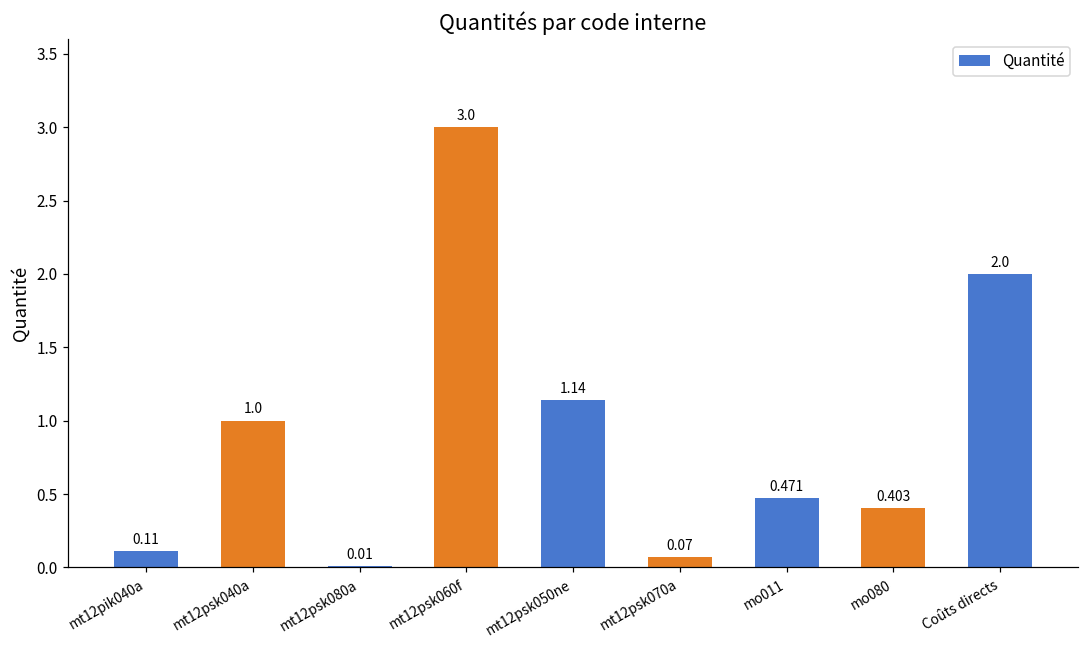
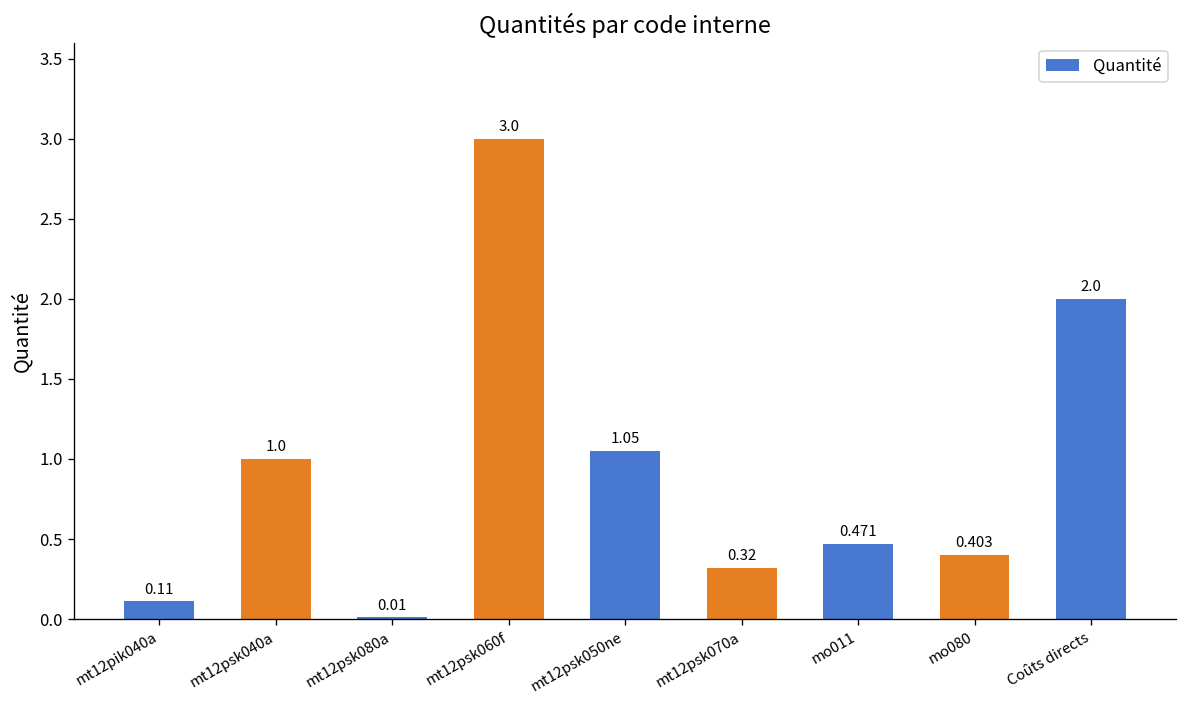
  {
    "mt12pik040a": 0.11,
    "mt12psk040a": 1.0,
    "mt12psk080a": 0.01,
    "mt12psk060f": 3.0,
-   "mt12psk050ne": 1.14,
-   "mt12psk070a": 0.07,
+   "mt12psk050ne": 1.05,
+   "mt12psk070a": 0.32,
    "mo011": 0.471,
    "mo080": 0.403,
    "Coûts directs": 2.0
  }
